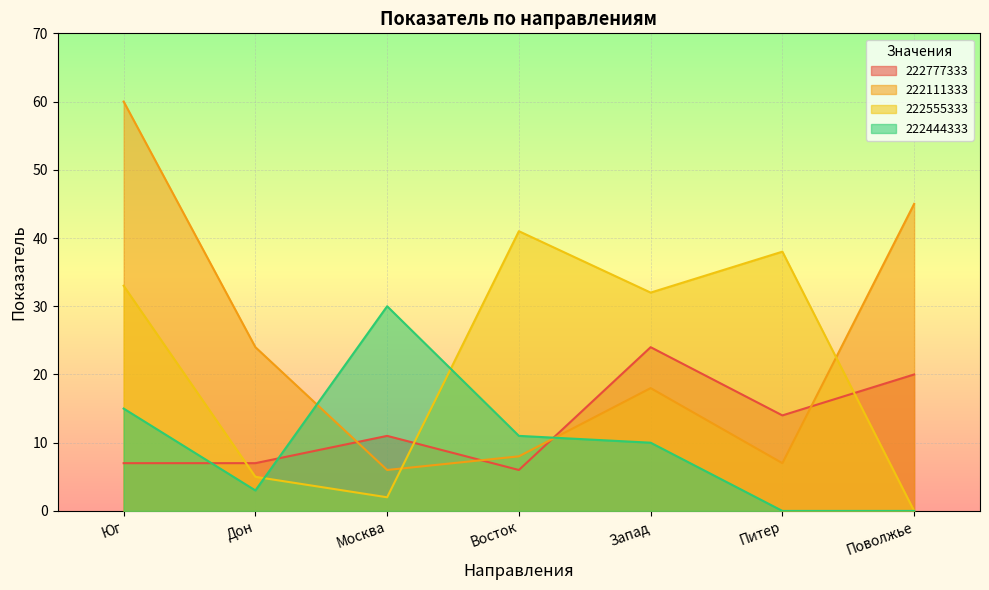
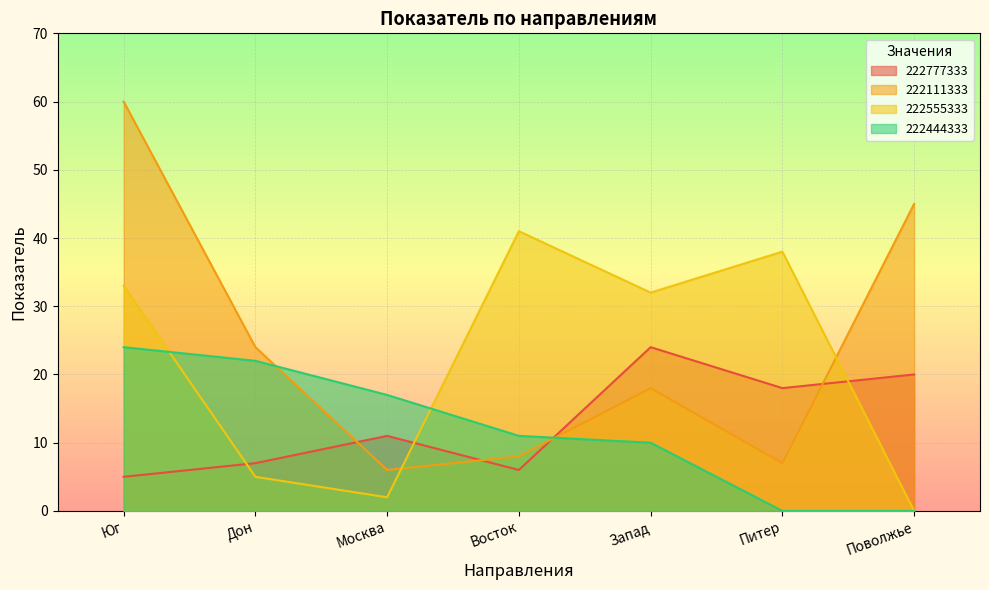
  {
    "222777333": {
-     "Юг": 7,
+     "Юг": 5,
      "Дон": 7,
      "Москва": 11,
      "Восток": 6,
      "Запад": 24,
-     "Питер": 14,
+     "Питер": 18,
      "Поволжье": 20
    },
    "222444333": {
-     "Юг": 15,
-     "Дон": 3,
-     "Москва": 30,
+     "Юг": 24,
+     "Дон": 22,
+     "Москва": 17,
      "Восток": 11,
      "Запад": 10,
      "Питер": 0
    }
  }
